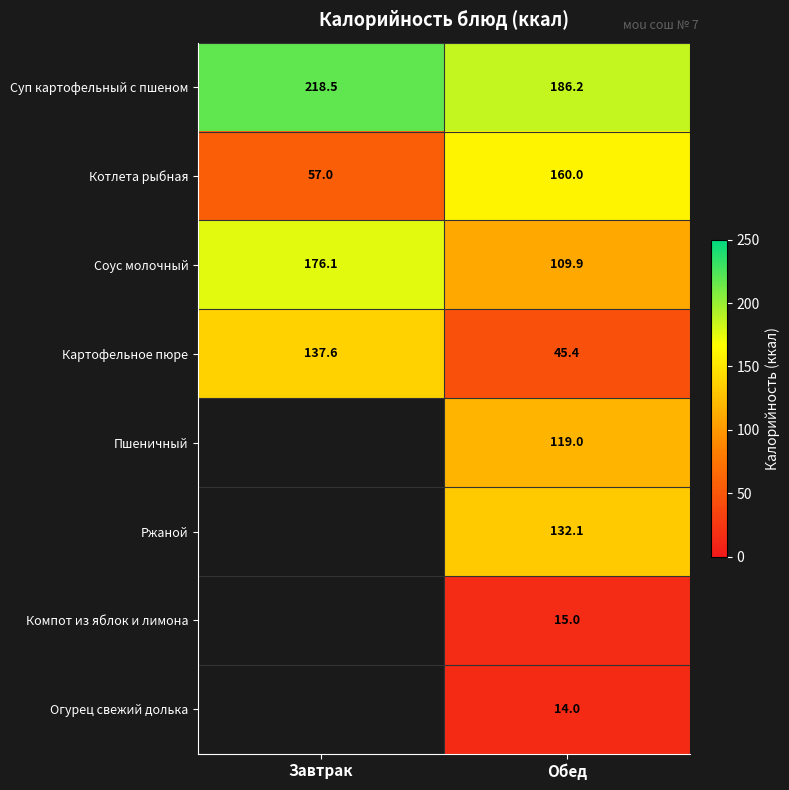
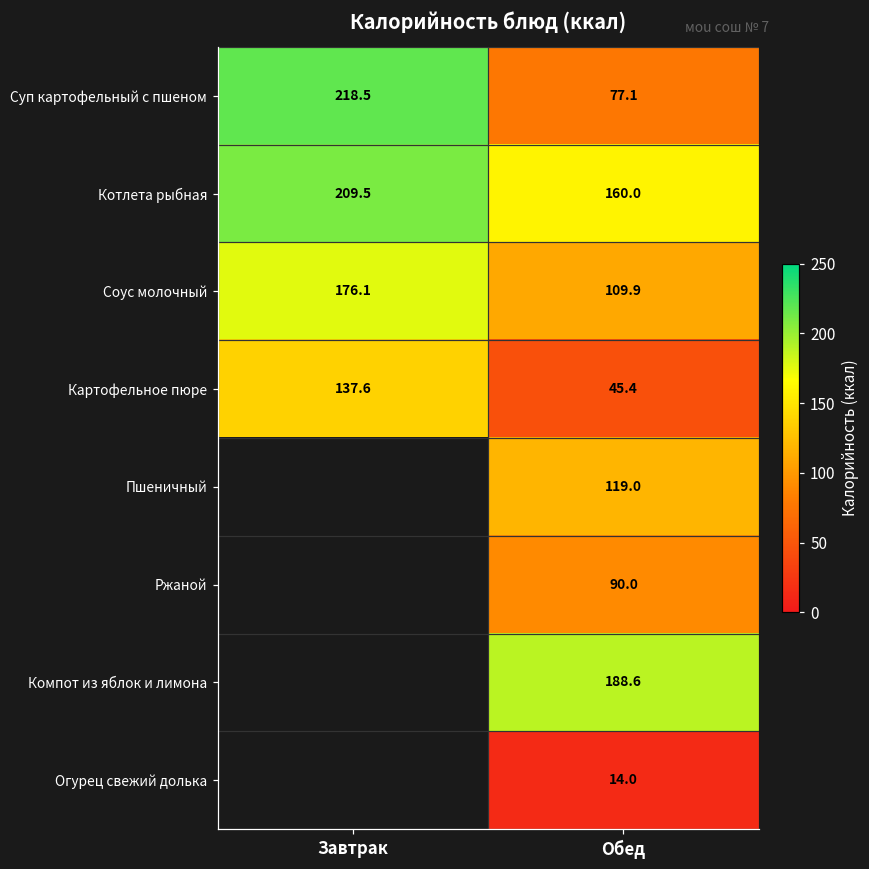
  {
    "Суп картофельный с пшеном": {
      "Завтрак": 218.5,
-     "Обед": 186.2
+     "Обед": 77.1
    },
    "Котлета рыбная": {
-     "Завтрак": 57.0,
+     "Завтрак": 209.5,
      "Обед": 160.0
    },
    "Соус молочный": {
      "Завтрак": 176.1,
      "Обед": 109.9
    },
    "Картофельное пюре": {
      "Завтрак": 137.6,
      "Обед": 45.4
    },
    "Пшеничный": {
      "Обед": 119.0
    },
    "Ржаной": {
-     "Обед": 132.1
+     "Обед": 90.0
    },
    "Компот из яблок и лимона": {
-     "Обед": 15.0
+     "Обед": 188.6
    },
    "Огурец свежий долька": {
      "Обед": 14.0
    }
  }
